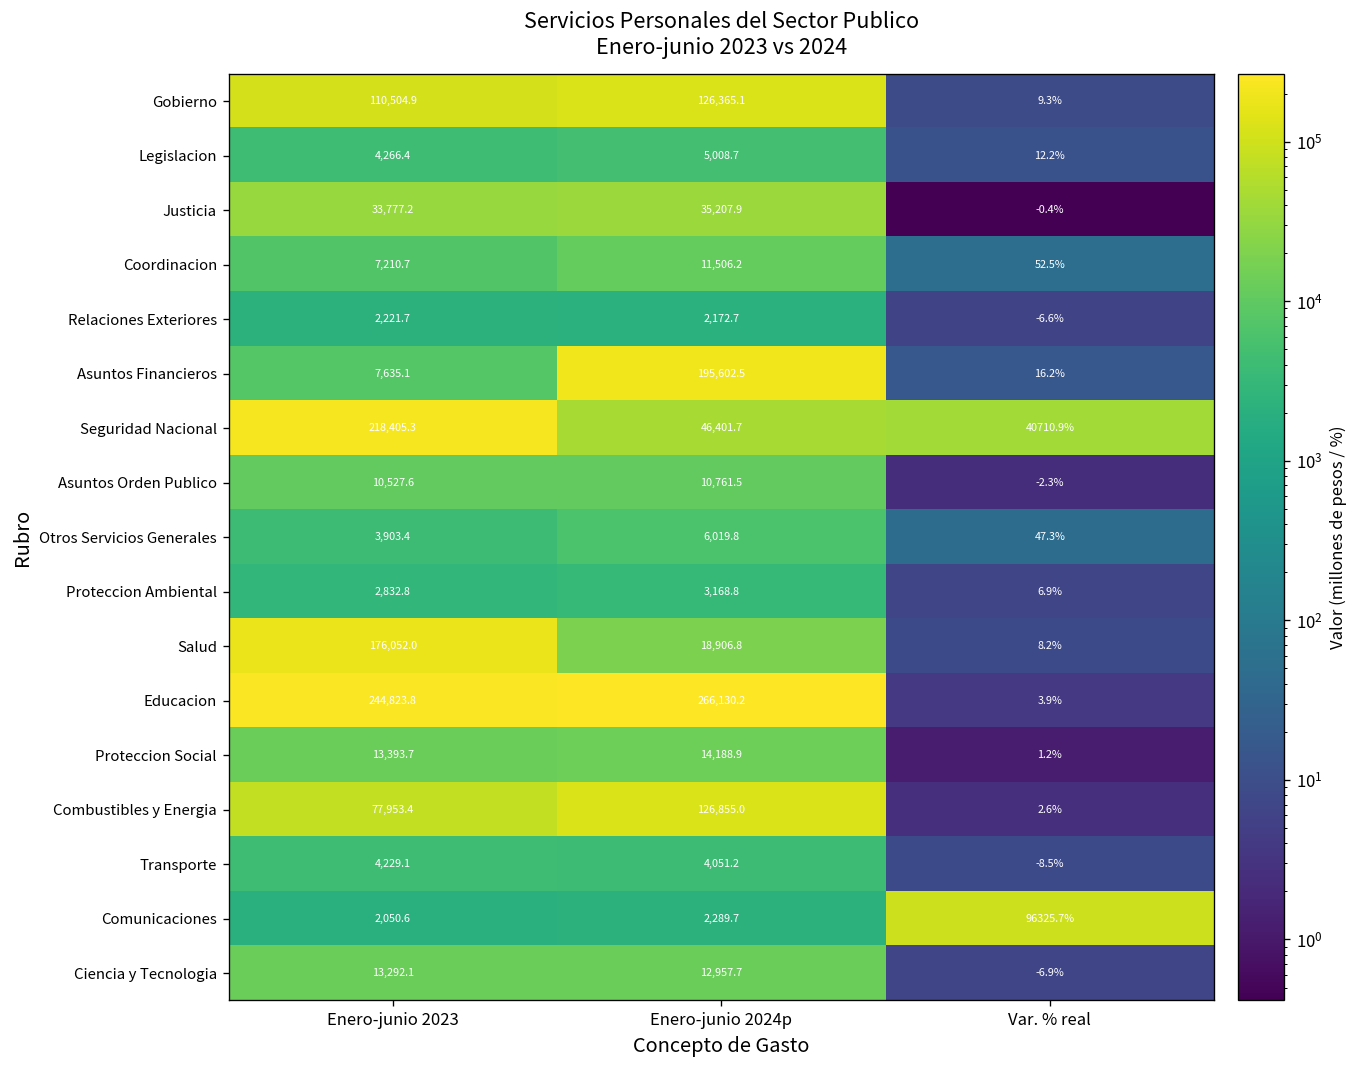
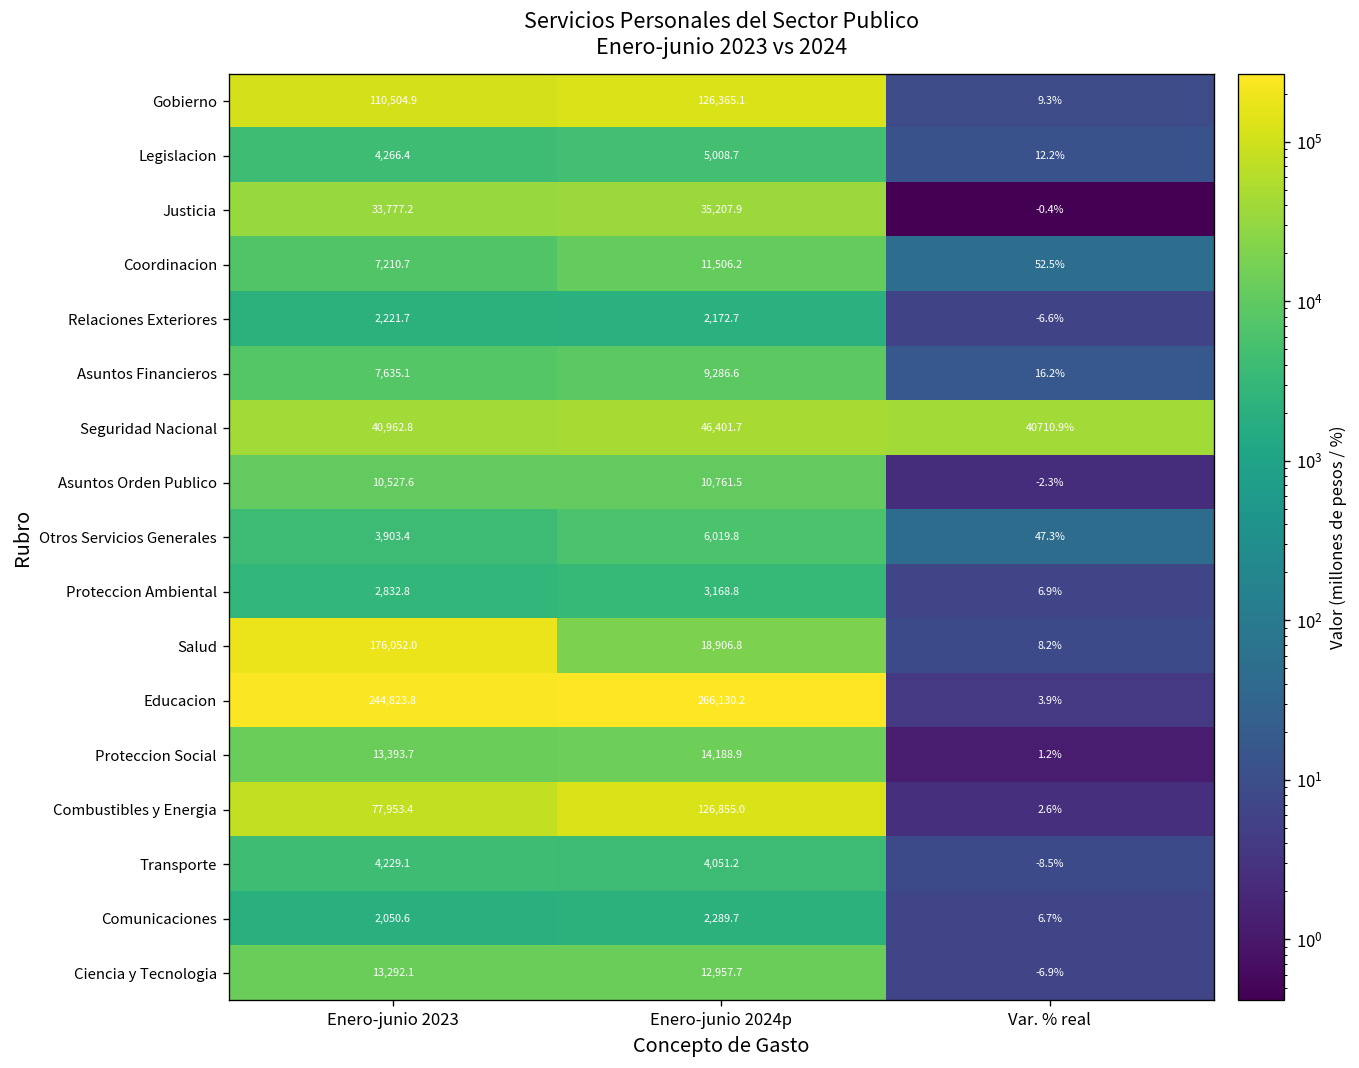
  {
    "Gobierno": {
      "Enero-junio 2023": "110,504.9",
      "Enero-junio 2024p": "126,365.1",
      "Var. % real": "9.3%"
    },
    "Legislacion": {
      "Enero-junio 2023": "4,266.4",
      "Enero-junio 2024p": "5,008.7",
      "Var. % real": "12.2%"
    },
    "Justicia": {
      "Enero-junio 2023": "33,777.2",
      "Enero-junio 2024p": "35,207.9",
      "Var. % real": "-0.4%"
    },
    "Coordinacion": {
      "Enero-junio 2023": "7,210.7",
      "Enero-junio 2024p": "11,506.2",
      "Var. % real": "52.5%"
    },
    "Relaciones Exteriores": {
      "Enero-junio 2023": "2,221.7",
      "Enero-junio 2024p": "2,172.7",
      "Var. % real": "-6.6%"
    },
    "Asuntos Financieros": {
      "Enero-junio 2023": "7,635.1",
-     "Enero-junio 2024p": "195,602.5",
+     "Enero-junio 2024p": "9,286.6",
      "Var. % real": "16.2%"
    },
    "Seguridad Nacional": {
-     "Enero-junio 2023": "218,405.3",
+     "Enero-junio 2023": "40,962.8",
      "Enero-junio 2024p": "46,401.7",
      "Var. % real": "40710.9%"
    },
    "Asuntos Orden Publico": {
      "Enero-junio 2023": "10,527.6",
      "Enero-junio 2024p": "10,761.5",
      "Var. % real": "-2.3%"
    },
    "Otros Servicios Generales": {
      "Enero-junio 2023": "3,903.4",
      "Enero-junio 2024p": "6,019.8",
      "Var. % real": "47.3%"
    },
    "Proteccion Ambiental": {
      "Enero-junio 2023": "2,832.8",
      "Enero-junio 2024p": "3,168.8",
      "Var. % real": "6.9%"
    },
    "Salud": {
      "Enero-junio 2023": "176,052.0",
      "Enero-junio 2024p": "18,906.8",
      "Var. % real": "8.2%"
    },
    "Educacion": {
      "Enero-junio 2023": "244,823.8",
      "Enero-junio 2024p": "266,130.2",
      "Var. % real": "3.9%"
    },
    "Proteccion Social": {
      "Enero-junio 2023": "13,393.7",
      "Enero-junio 2024p": "14,188.9",
      "Var. % real": "1.2%"
    },
    "Combustibles y Energia": {
      "Enero-junio 2023": "77,953.4",
      "Enero-junio 2024p": "126,855.0",
      "Var. % real": "2.6%"
    },
    "Transporte": {
      "Enero-junio 2023": "4,229.1",
      "Enero-junio 2024p": "4,051.2",
      "Var. % real": "-8.5%"
    },
    "Comunicaciones": {
      "Enero-junio 2023": "2,050.6",
      "Enero-junio 2024p": "2,289.7",
-     "Var. % real": "96325.7%"
+     "Var. % real": "6.7%"
    },
    "Ciencia y Tecnologia": {
      "Enero-junio 2023": "13,292.1",
      "Enero-junio 2024p": "12,957.7",
      "Var. % real": "-6.9%"
    }
  }
